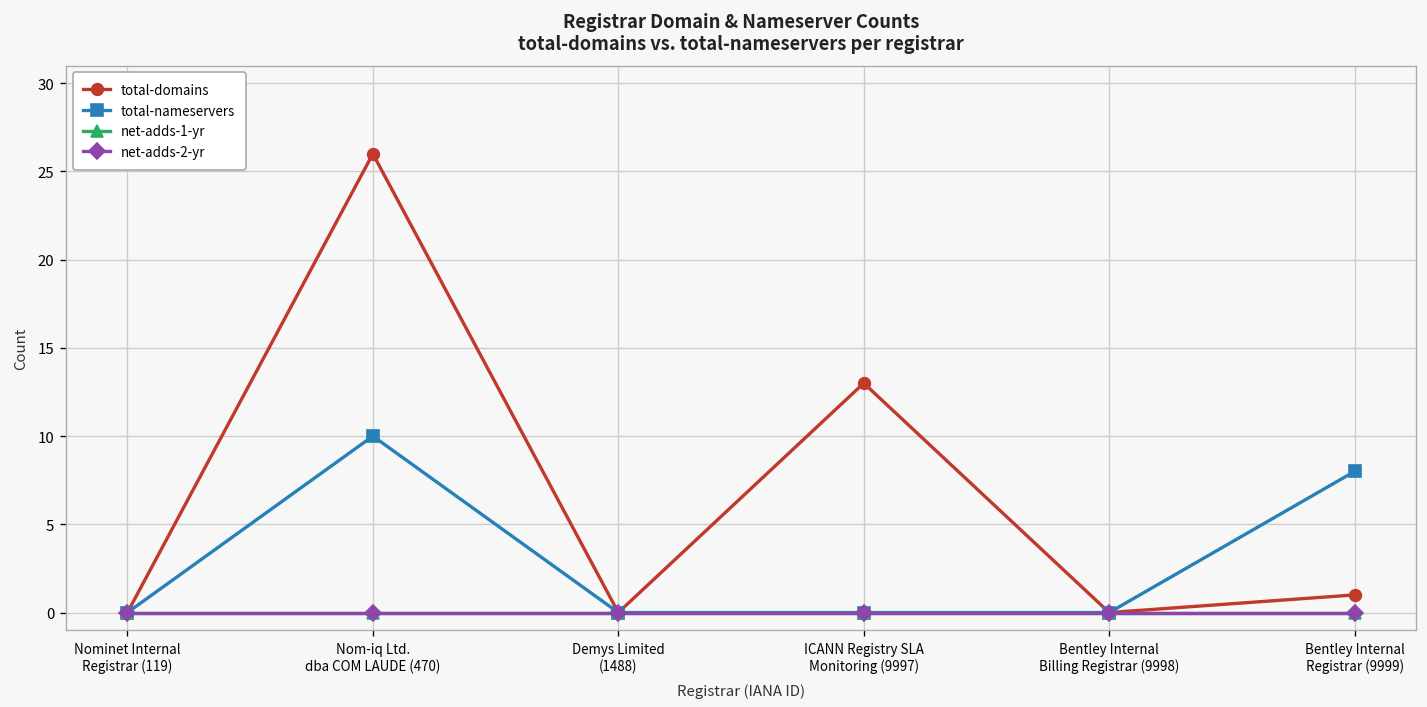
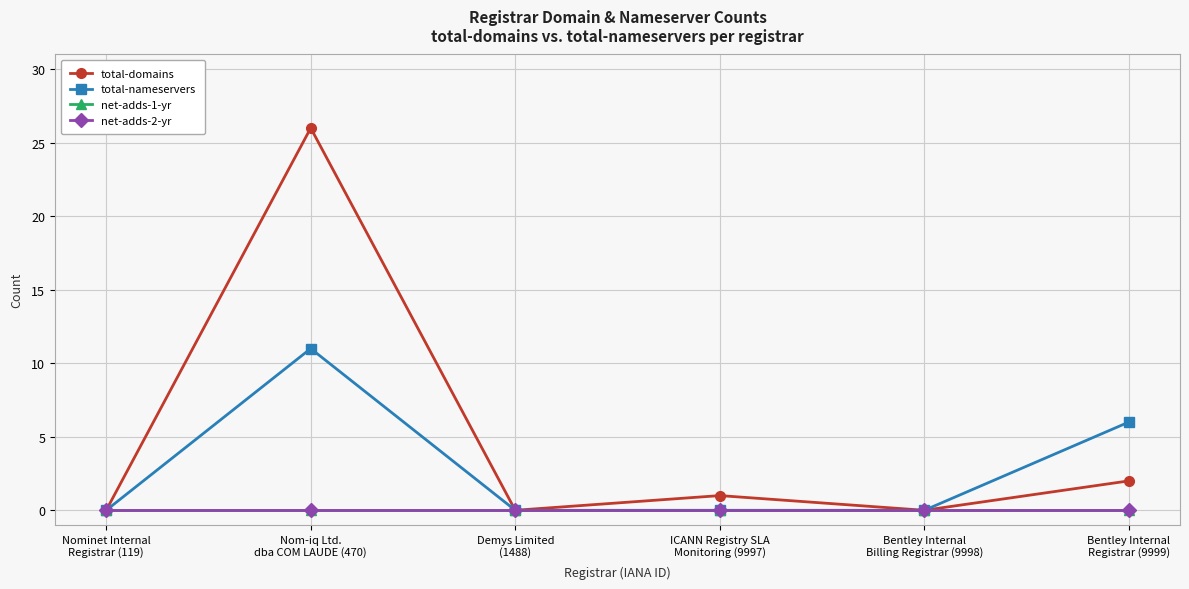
  {
    "total-domains": {
      "Nom-iq Ltd. dba COM LAUDE (470)": 26,
-     "ICANN Registry SLA Monitoring (9997)": 13,
-     "Bentley Internal Registrar (9999)": 1
+     "ICANN Registry SLA Monitoring (9997)": 1,
+     "Bentley Internal Registrar (9999)": 2
    },
    "total-nameservers": {
-     "Nom-iq Ltd. dba COM LAUDE (470)": 10,
-     "Bentley Internal Registrar (9999)": 8
+     "Nom-iq Ltd. dba COM LAUDE (470)": 11,
+     "Bentley Internal Registrar (9999)": 6
    },
    "net-adds-2-yr": {
      "Nom-iq Ltd. dba COM LAUDE (470)": 0,
      "Bentley Internal Registrar (9999)": 0
    }
  }
